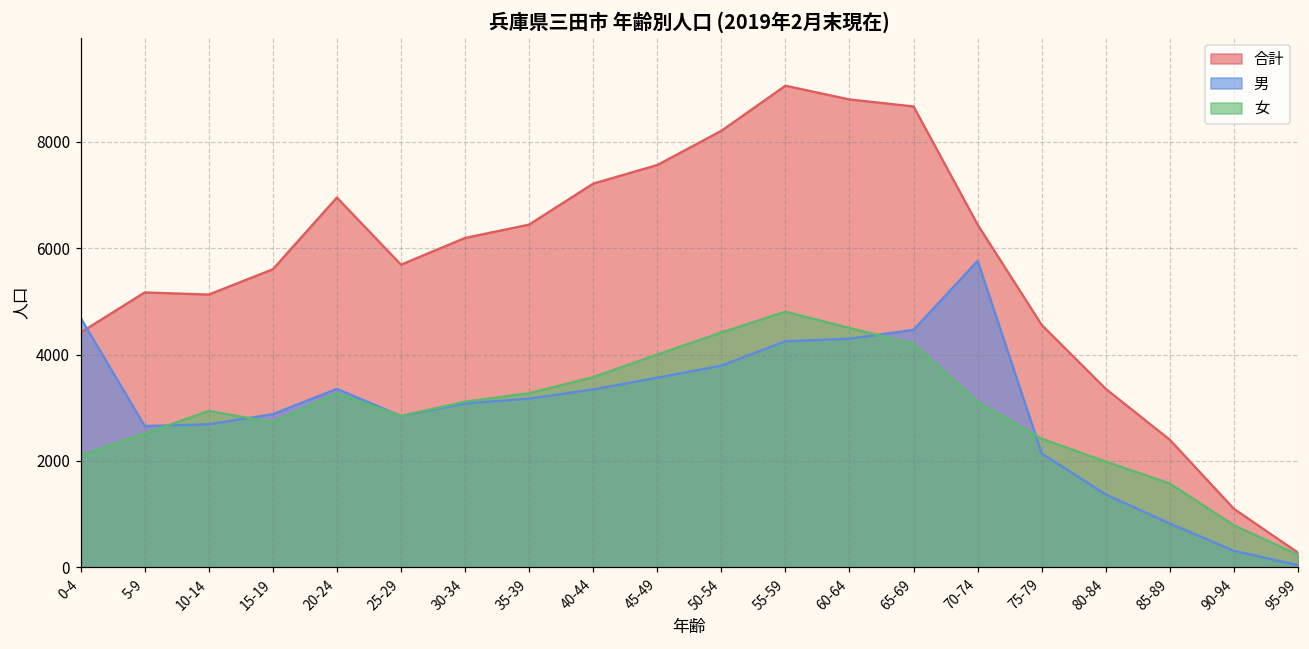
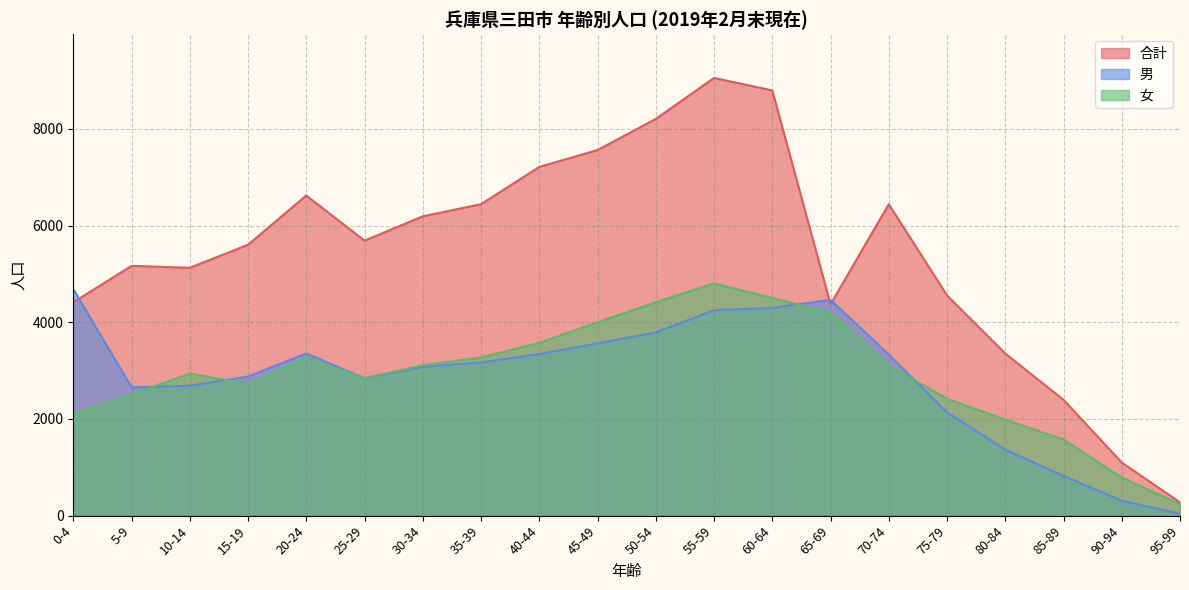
  {
    "合計": {
      "0-4": 4400,
      "5-9": 5200,
      "10-14": 5100,
      "15-19": 5600,
-     "20-24": 7000,
+     "20-24": 6600,
      "25-29": 5700,
      "30-34": 6200,
      "35-39": 6400,
      "40-44": 7200,
      "45-49": 7600,
      "50-54": 8200,
      "55-59": 9100,
      "60-64": 8800,
-     "65-69": 8700,
+     "65-69": 4400,
      "70-74": 6400,
      "75-79": 4600,
      "80-84": 3400,
      "85-89": 2400,
      "90-94": 1100
    },
    "男": {
      "0-4": 4700,
      "5-9": 2700,
      "10-14": 2700,
      "15-19": 2900,
      "20-24": 3400,
      "35-39": 3200,
      "40-44": 3300,
      "45-49": 3600,
      "50-54": 3800,
      "55-59": 4300,
      "60-64": 4300,
      "65-69": 4500,
-     "70-74": 5800,
+     "70-74": 3300,
      "75-79": 2100,
      "80-84": 1400,
      "85-89": 800,
      "90-94": 300,
      "95-99": 0
    },
    "女": {
      "0-4": 2100,
      "5-9": 2500,
      "10-14": 2900,
      "15-19": 2700,
      "20-24": 3300,
      "35-39": 3300,
      "40-44": 3600,
      "45-49": 4000,
      "50-54": 4400,
      "55-59": 4800,
      "60-64": 4500,
      "65-69": 4200,
      "70-74": 3100,
      "75-79": 2400,
      "80-84": 2000,
      "85-89": 1600,
      "90-94": 800
    }
  }
